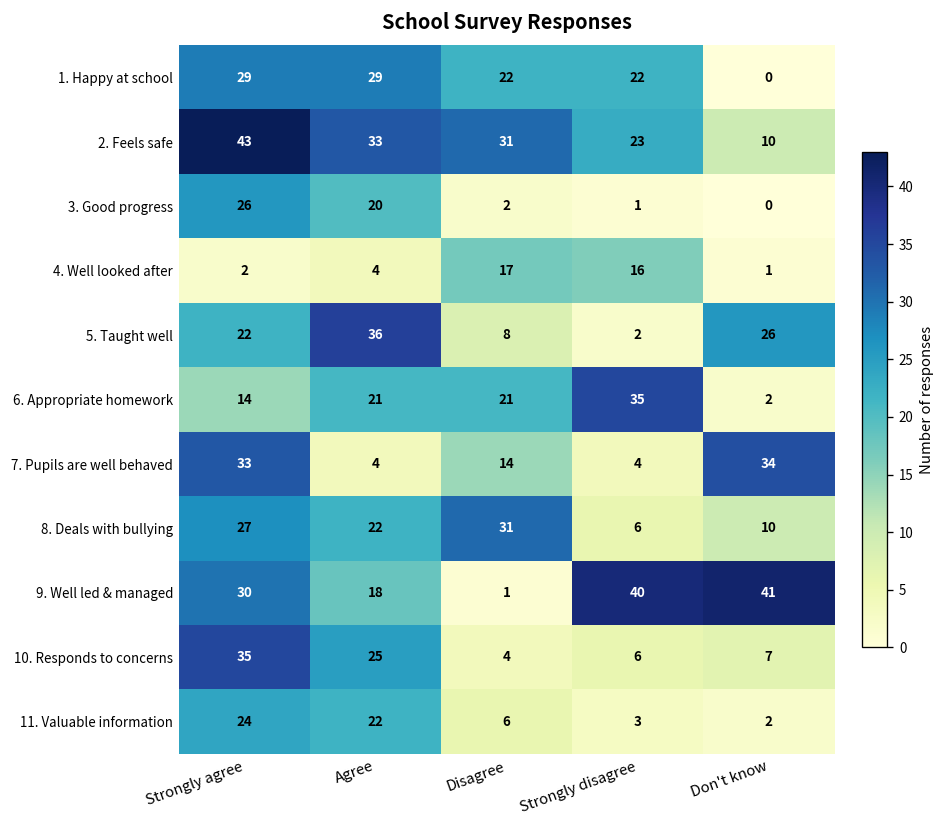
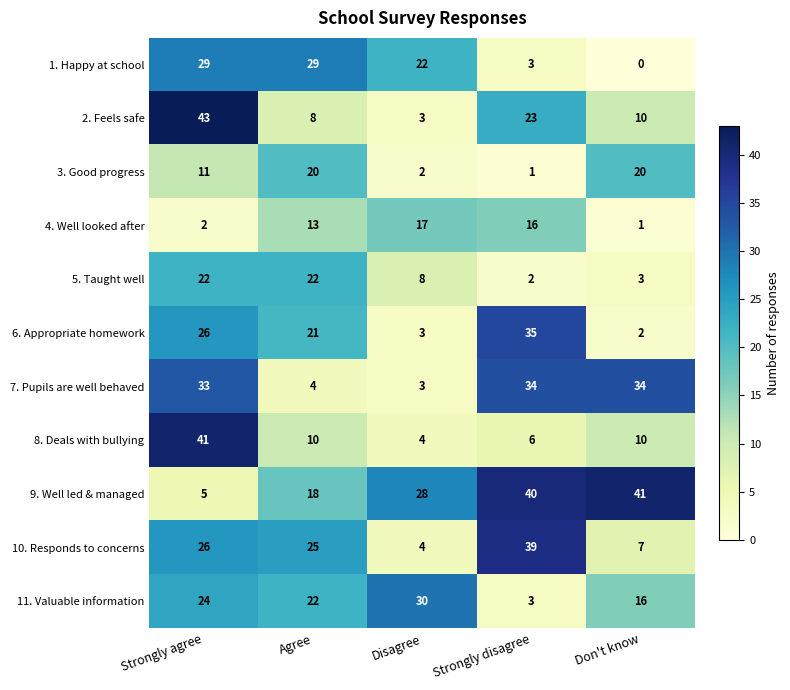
  {
    "1. Happy at school": {
      "Strongly agree": 29,
      "Agree": 29,
      "Disagree": 22,
-     "Strongly disagree": 22,
+     "Strongly disagree": 3,
      "Don't know": 0
    },
    "2. Feels safe": {
      "Strongly agree": 43,
-     "Agree": 33,
-     "Disagree": 31,
+     "Agree": 8,
+     "Disagree": 3,
      "Strongly disagree": 23,
      "Don't know": 10
    },
    "3. Good progress": {
-     "Strongly agree": 26,
+     "Strongly agree": 11,
      "Agree": 20,
      "Disagree": 2,
      "Strongly disagree": 1,
-     "Don't know": 0
+     "Don't know": 20
    },
    "4. Well looked after": {
      "Strongly agree": 2,
-     "Agree": 4,
+     "Agree": 13,
      "Disagree": 17,
      "Strongly disagree": 16,
      "Don't know": 1
    },
    "5. Taught well": {
      "Strongly agree": 22,
-     "Agree": 36,
+     "Agree": 22,
      "Disagree": 8,
      "Strongly disagree": 2,
-     "Don't know": 26
+     "Don't know": 3
    },
    "6. Appropriate homework": {
-     "Strongly agree": 14,
+     "Strongly agree": 26,
      "Agree": 21,
-     "Disagree": 21,
+     "Disagree": 3,
      "Strongly disagree": 35,
      "Don't know": 2
    },
    "7. Pupils are well behaved": {
      "Strongly agree": 33,
      "Agree": 4,
-     "Disagree": 14,
-     "Strongly disagree": 4,
+     "Disagree": 3,
+     "Strongly disagree": 34,
      "Don't know": 34
    },
    "8. Deals with bullying": {
-     "Strongly agree": 27,
-     "Agree": 22,
-     "Disagree": 31,
+     "Strongly agree": 41,
+     "Agree": 10,
+     "Disagree": 4,
      "Strongly disagree": 6,
      "Don't know": 10
    },
    "9. Well led & managed": {
-     "Strongly agree": 30,
+     "Strongly agree": 5,
      "Agree": 18,
-     "Disagree": 1,
+     "Disagree": 28,
      "Strongly disagree": 40,
      "Don't know": 41
    },
    "10. Responds to concerns": {
-     "Strongly agree": 35,
+     "Strongly agree": 26,
      "Agree": 25,
      "Disagree": 4,
-     "Strongly disagree": 6,
+     "Strongly disagree": 39,
      "Don't know": 7
    },
    "11. Valuable information": {
      "Strongly agree": 24,
      "Agree": 22,
-     "Disagree": 6,
+     "Disagree": 30,
      "Strongly disagree": 3,
-     "Don't know": 2
+     "Don't know": 16
    }
  }
